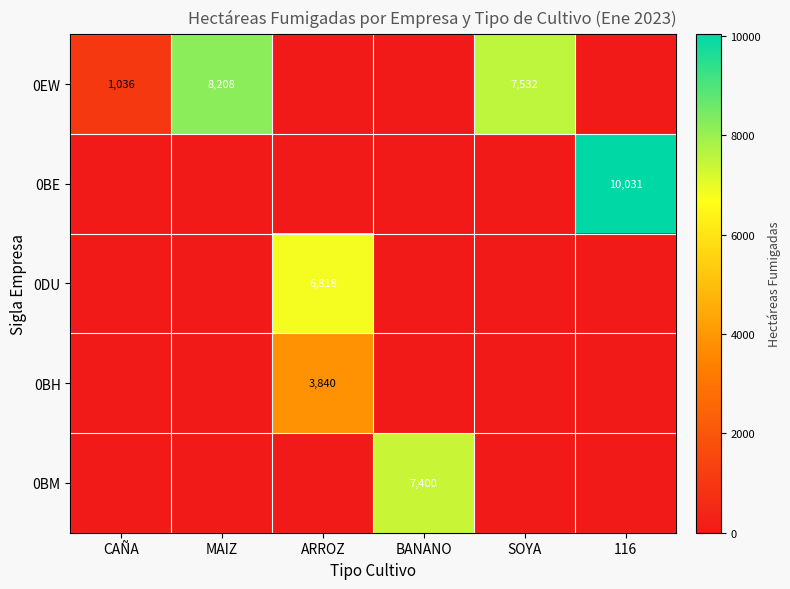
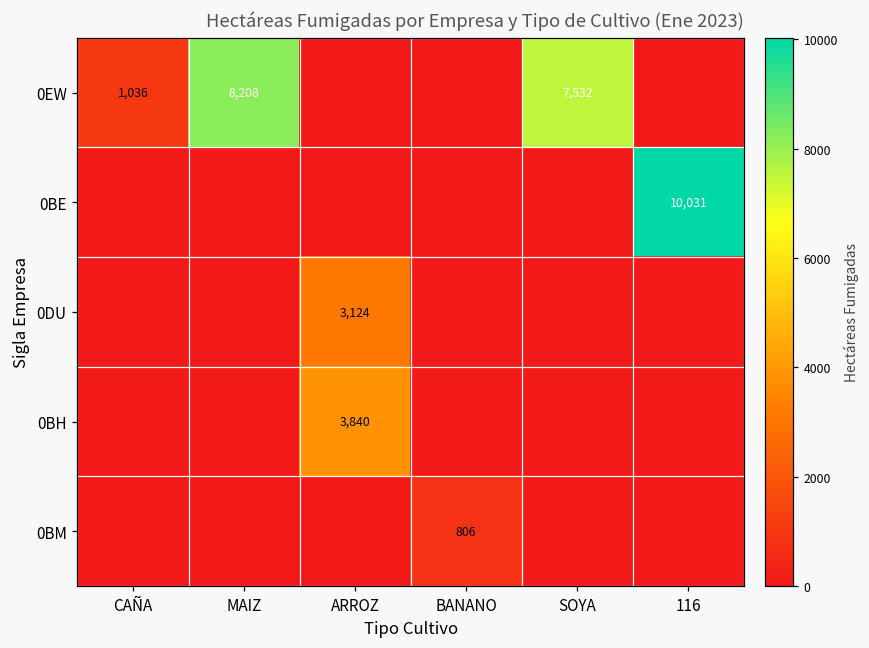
  {
    "0EW": {
      "CAÑA": "1,036",
      "MAIZ": "8,208",
      "SOYA": "7,532"
    },
    "0BE": {
      "116": "10,031"
    },
    "0DU": {
-     "ARROZ": "6,818"
+     "ARROZ": "3,124"
    },
    "0BH": {
      "ARROZ": "3,840"
    },
    "0BM": {
-     "BANANO": "7,400"
+     "BANANO": "806"
    }
  }
